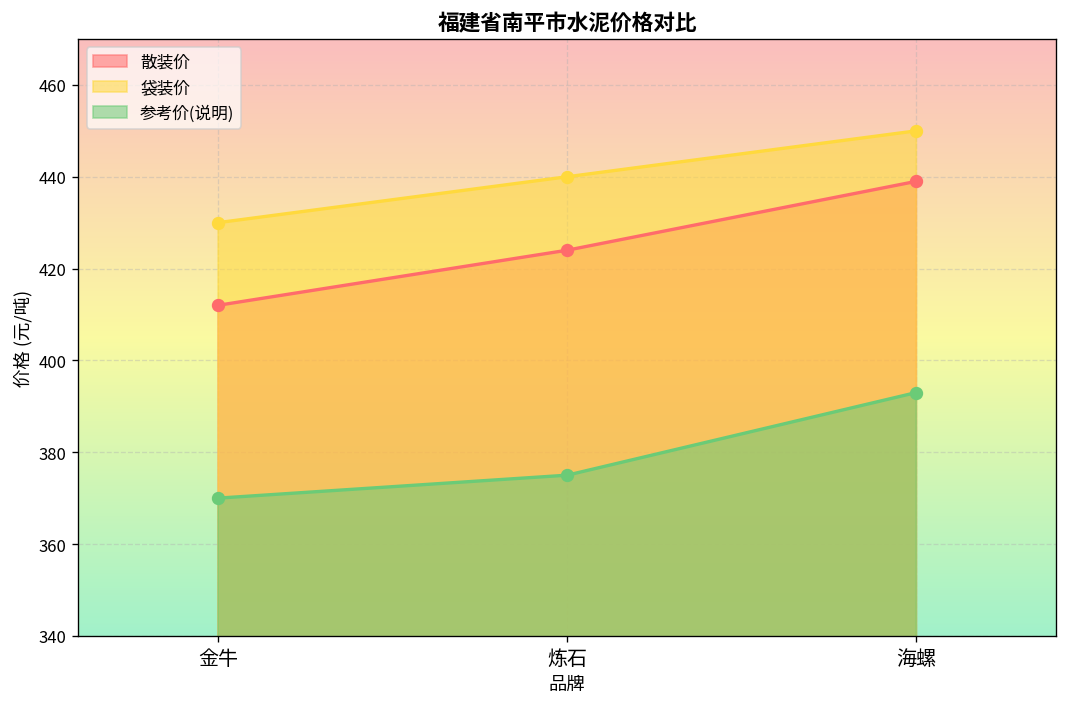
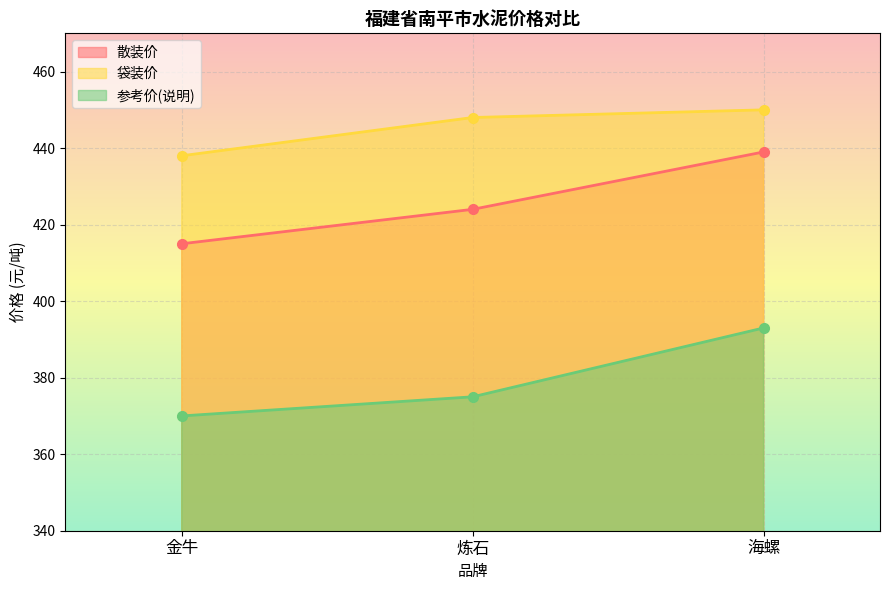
  {
    "散装价": {
-     "金牛": 412,
+     "金牛": 415,
      "炼石": 424,
      "海螺": 439
    },
    "袋装价": {
-     "金牛": 430,
-     "炼石": 440,
+     "金牛": 438,
+     "炼石": 448,
      "海螺": 450
    },
    "参考价(说明)": {
      "金牛": 370,
      "炼石": 375,
      "海螺": 393
    }
  }
